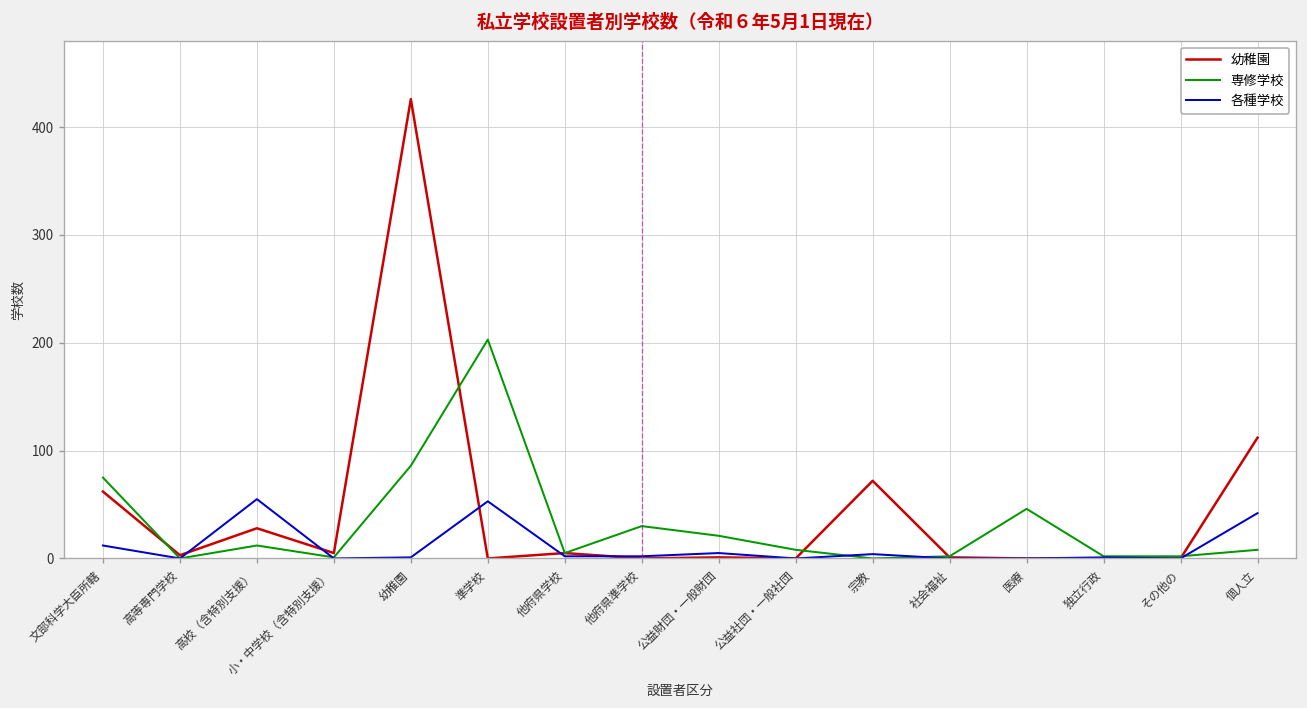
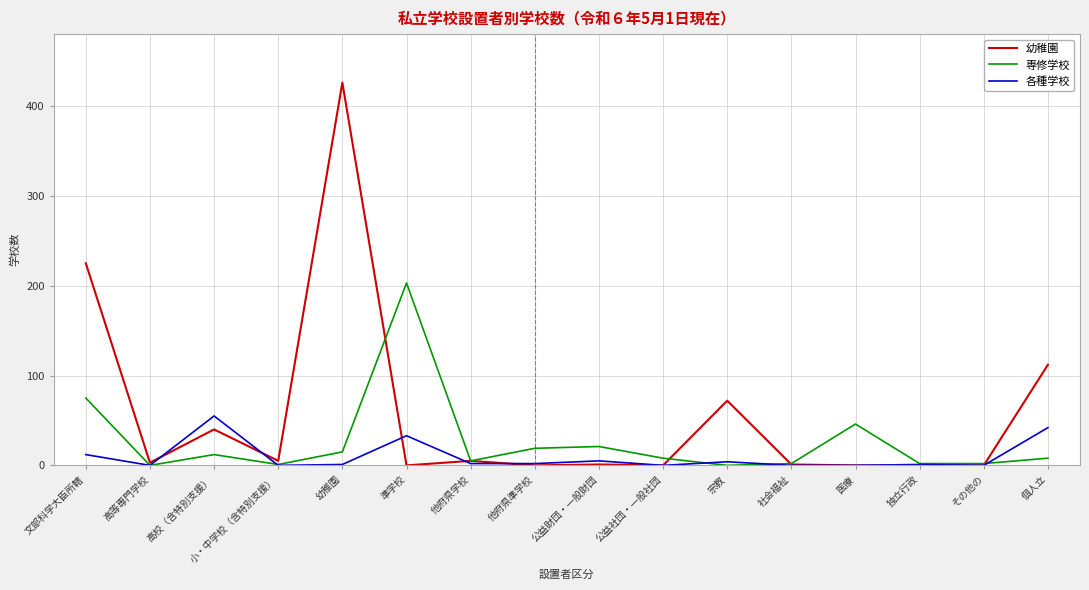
  {
    "幼稚園": {
-     "文部科学大臣所轄": 60,
+     "文部科学大臣所轄": 230,
      "高等専門学校": 0,
-     "高校（含特別支援）": 30,
+     "高校（含特別支援）": 40,
      "小・中学校（含特別支援）": 10,
      "幼稚園": 430,
      "準学校": 0,
      "公益財団・一般財団": 0,
      "宗教": 70,
      "個人立": 110
    },
    "専修学校": {
      "文部科学大臣所轄": 80,
      "高校（含特別支援）": 10,
-     "幼稚園": 90,
+     "幼稚園": 20,
      "準学校": 200,
-     "他府県準学校": 30,
+     "他府県準学校": 20,
      "公益財団・一般財団": 20,
      "公益社団・一般社団": 10,
      "宗教": 0,
      "医療": 50,
      "個人立": 10
    },
    "各種学校": {
      "文部科学大臣所轄": 10,
      "高校（含特別支援）": 60,
      "幼稚園": 0,
-     "準学校": 50,
+     "準学校": 30,
      "他府県学校": 0,
      "公益財団・一般財団": 10,
      "宗教": 0,
      "個人立": 40
    }
  }
